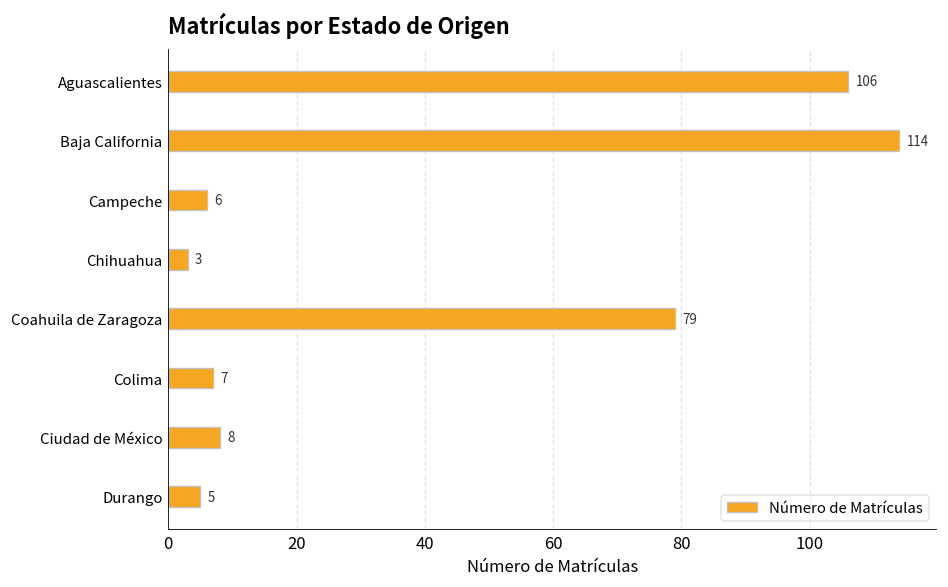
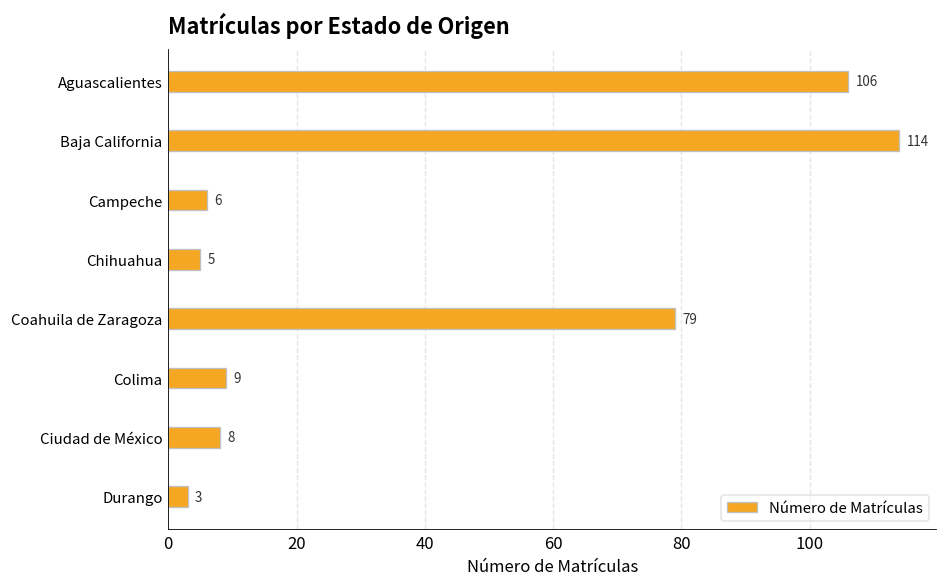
  {
    "Aguascalientes": 106,
    "Baja California": 114,
    "Campeche": 6,
-   "Chihuahua": 3,
+   "Chihuahua": 5,
    "Coahuila de Zaragoza": 79,
-   "Colima": 7,
+   "Colima": 9,
    "Ciudad de México": 8,
-   "Durango": 5
+   "Durango": 3
  }
